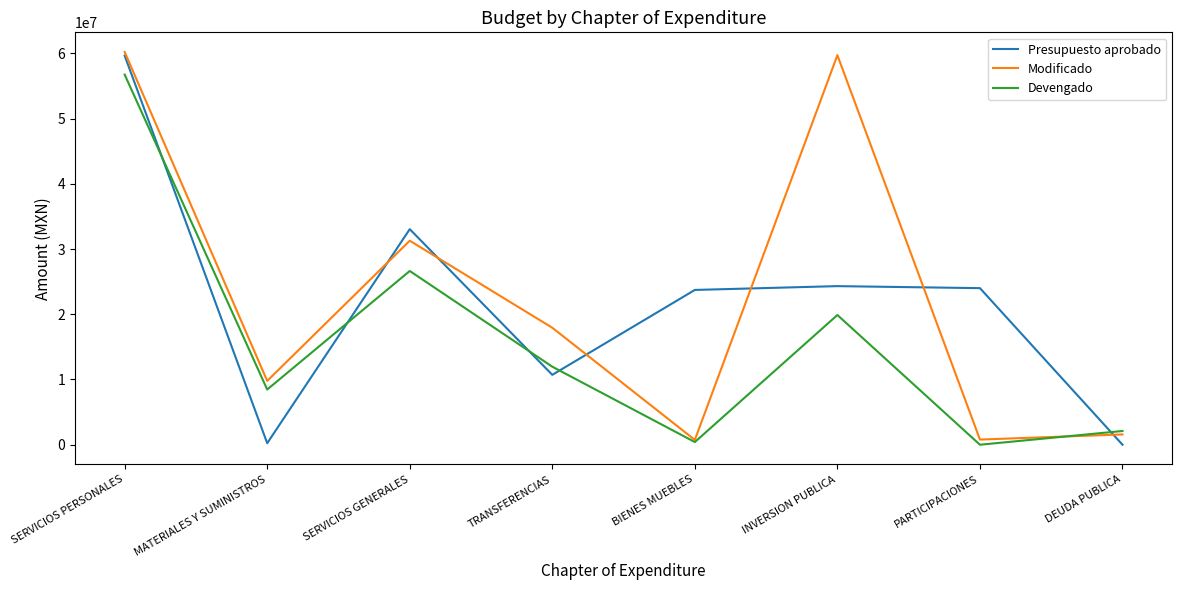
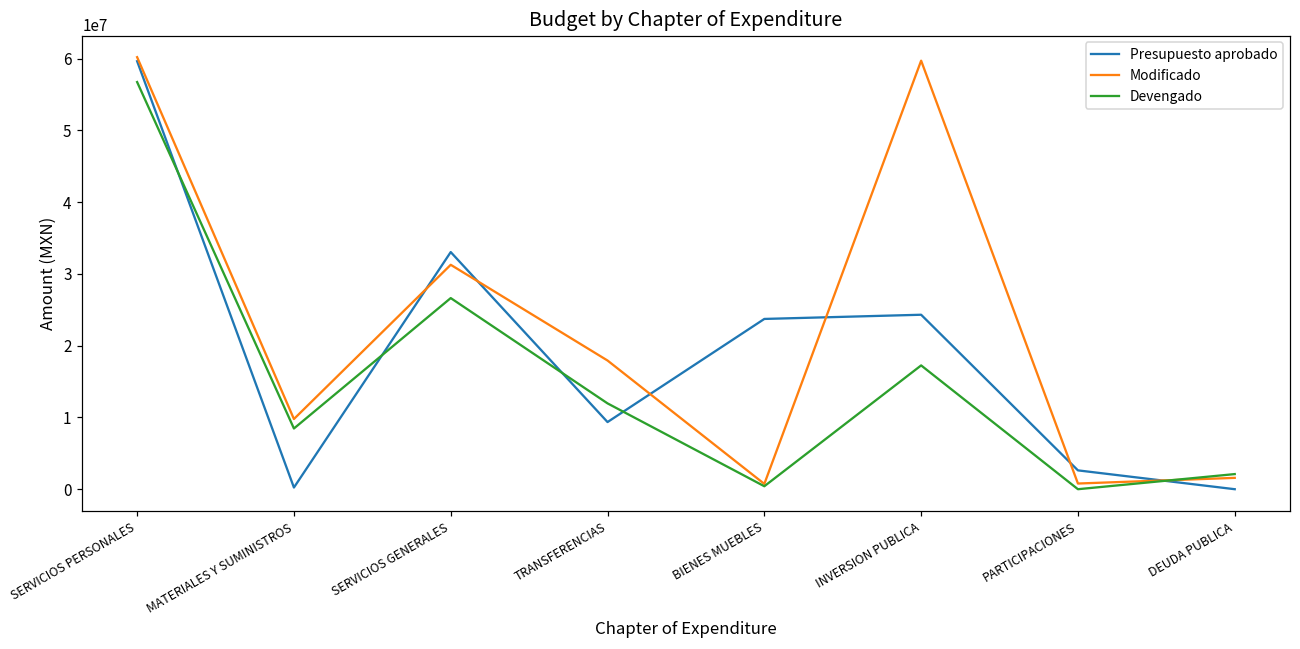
  {
    "Presupuesto aprobado": {
      "SERVICIOS PERSONALES": 60000000,
      "MATERIALES Y SUMINISTROS": 0,
      "SERVICIOS GENERALES": 33000000,
-     "TRANSFERENCIAS": 11000000,
+     "TRANSFERENCIAS": 9000000,
      "BIENES MUEBLES": 24000000,
      "INVERSION PUBLICA": 24000000,
-     "PARTICIPACIONES": 24000000,
+     "PARTICIPACIONES": 3000000,
      "DEUDA PUBLICA": 0
    },
    "Modificado": {
      "SERVICIOS PERSONALES": 60000000,
      "MATERIALES Y SUMINISTROS": 10000000,
      "SERVICIOS GENERALES": 31000000,
      "TRANSFERENCIAS": 18000000,
      "INVERSION PUBLICA": 60000000,
      "PARTICIPACIONES": 1000000,
      "DEUDA PUBLICA": 2000000
    },
    "Devengado": {
      "SERVICIOS PERSONALES": 57000000,
      "MATERIALES Y SUMINISTROS": 8000000,
      "SERVICIOS GENERALES": 27000000,
      "TRANSFERENCIAS": 12000000,
-     "INVERSION PUBLICA": 20000000,
+     "INVERSION PUBLICA": 17000000,
      "PARTICIPACIONES": 0,
      "DEUDA PUBLICA": 2000000
    }
  }
